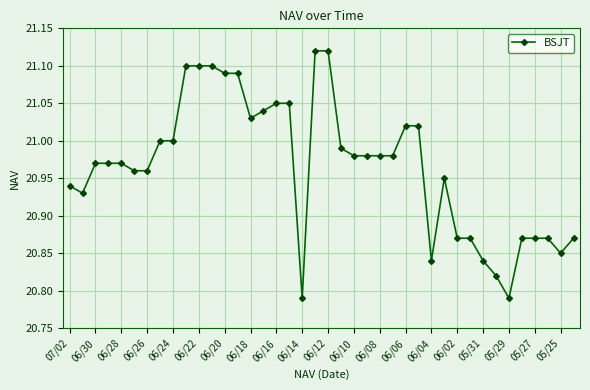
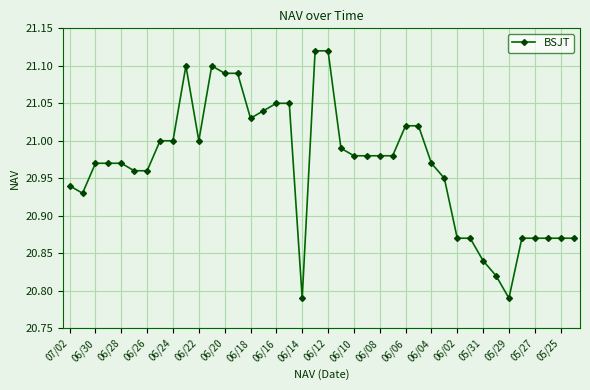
  {
    "07/02": 20.94,
    "06/30": 20.97,
    "06/28": 20.97,
    "06/26": 20.96,
    "06/24": 21.00,
-   "06/22": 21.1,
+   "06/22": 21.0,
    "06/20": 21.09,
    "06/18": 21.03,
    "06/16": 21.05,
    "06/14": 20.79,
    "06/12": 21.12,
    "06/10": 20.98,
    "06/08": 20.98,
    "06/06": 21.02,
-   "06/04": 20.84,
+   "06/04": 20.97,
    "06/02": 20.87,
    "05/31": 20.84,
    "05/29": 20.79,
    "05/27": 20.87,
-   "05/25": 20.85
+   "05/25": 20.87
  }
